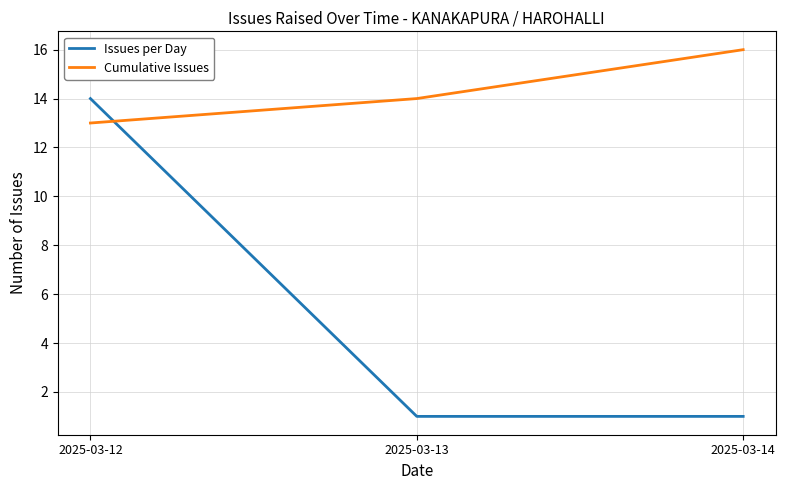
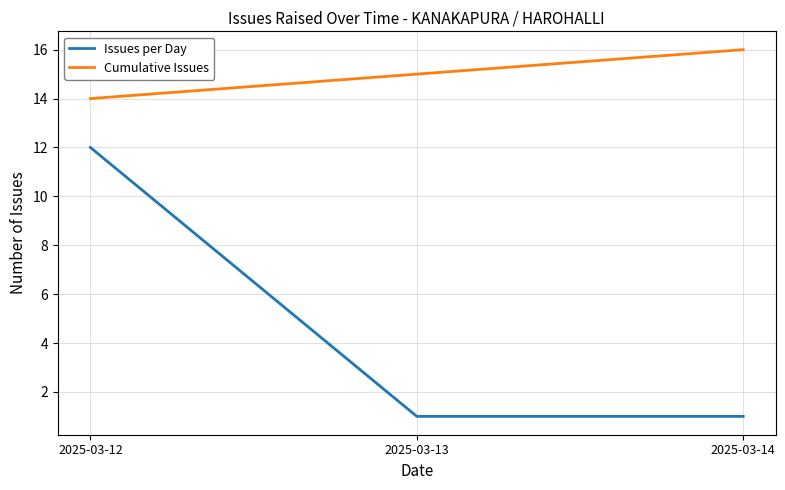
  {
    "Issues per Day": {
-     "2025-03-12": 14,
+     "2025-03-12": 12,
      "2025-03-13": 1,
      "2025-03-14": 1
    },
    "Cumulative Issues": {
-     "2025-03-12": 13,
-     "2025-03-13": 14,
+     "2025-03-12": 14,
+     "2025-03-13": 15,
      "2025-03-14": 16
    }
  }
